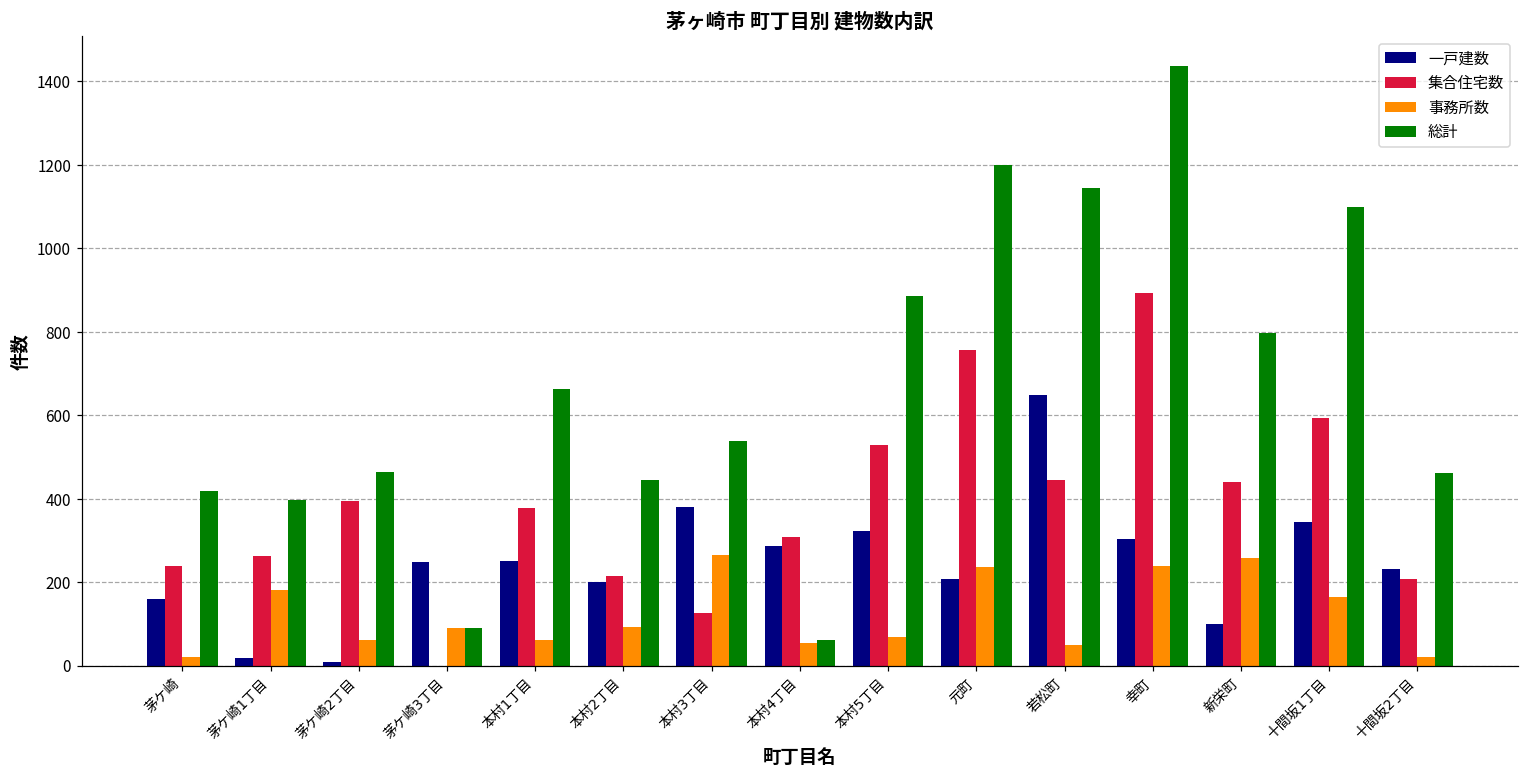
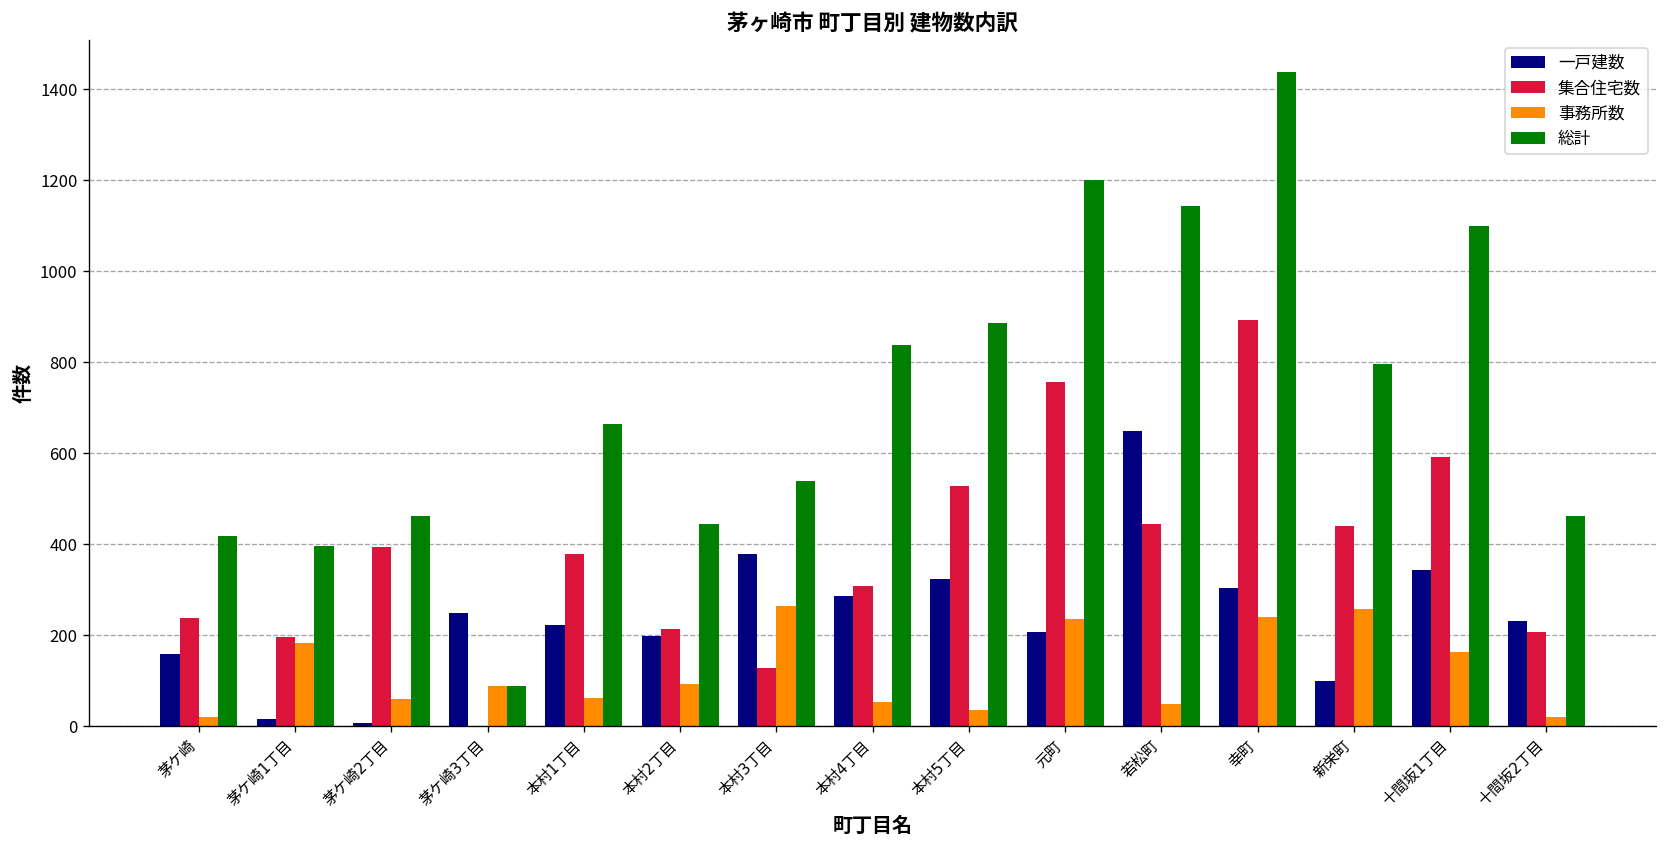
  {
    "一戸建数": {
      "茅ケ崎": 160,
      "茅ケ崎1丁目": 20,
      "茅ケ崎2丁目": 10,
      "茅ケ崎3丁目": 250,
-     "本村1丁目": 250,
+     "本村1丁目": 220,
      "本村2丁目": 200,
      "本村3丁目": 380,
      "本村4丁目": 290,
      "本村5丁目": 320,
      "元町": 210,
      "若松町": 650,
      "幸町": 300,
      "新栄町": 100,
      "十間坂1丁目": 340,
      "十間坂2丁目": 230
    },
    "集合住宅数": {
      "茅ケ崎": 240,
-     "茅ケ崎1丁目": 260,
+     "茅ケ崎1丁目": 200,
      "茅ケ崎2丁目": 390,
      "茅ケ崎3丁目": 0,
      "本村1丁目": 380,
      "本村2丁目": 210,
      "本村3丁目": 130,
      "本村4丁目": 310,
      "本村5丁目": 530,
      "元町": 760,
      "若松町": 450,
      "幸町": 890,
      "新栄町": 440,
      "十間坂1丁目": 590,
      "十間坂2丁目": 210
    },
    "事務所数": {
      "茅ケ崎": 20,
      "茅ケ崎1丁目": 180,
      "茅ケ崎2丁目": 60,
      "茅ケ崎3丁目": 90,
      "本村1丁目": 60,
      "本村2丁目": 90,
      "本村3丁目": 260,
      "本村4丁目": 50,
-     "本村5丁目": 70,
+     "本村5丁目": 40,
      "元町": 240,
      "若松町": 50,
      "幸町": 240,
      "新栄町": 260,
      "十間坂1丁目": 160,
      "十間坂2丁目": 20
    },
    "総計": {
      "茅ケ崎": 420,
      "茅ケ崎1丁目": 400,
      "茅ケ崎2丁目": 460,
      "茅ケ崎3丁目": 90,
      "本村1丁目": 660,
      "本村2丁目": 450,
      "本村3丁目": 540,
-     "本村4丁目": 60,
+     "本村4丁目": 840,
      "本村5丁目": 890,
      "元町": 1200,
      "若松町": 1140,
      "幸町": 1440,
      "新栄町": 800,
      "十間坂1丁目": 1100,
      "十間坂2丁目": 460
    }
  }
